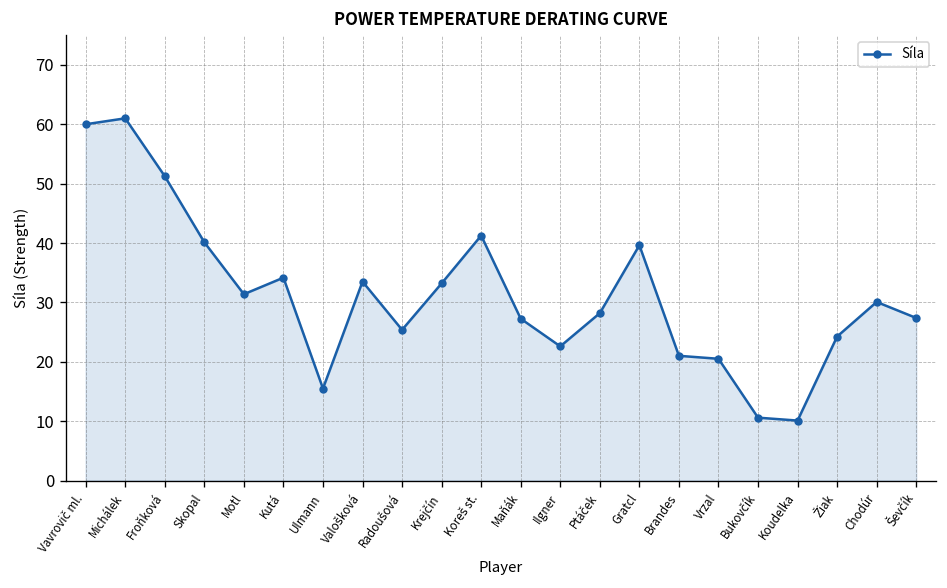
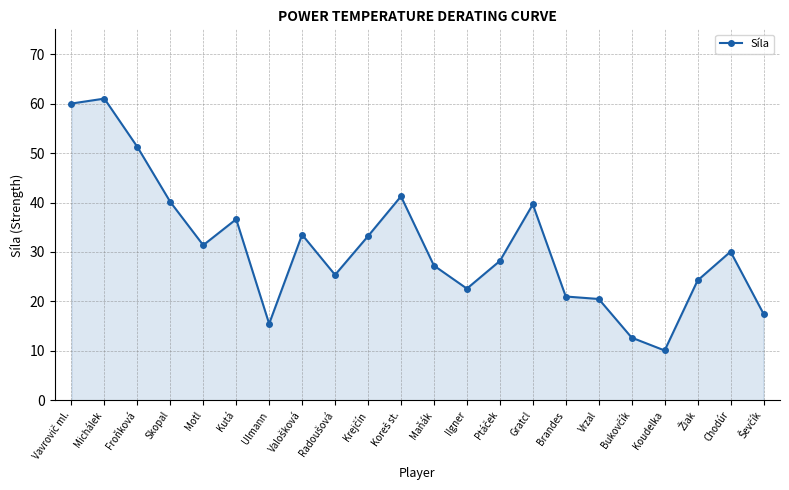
  {
    "Vavrovič ml.": 60,
    "Michálek": 61,
    "Froňková": 51,
    "Skopal": 40,
    "Motl": 31,
-   "Kutá": 34,
+   "Kutá": 37,
    "Ulmann": 15,
    "Valošková": 34,
    "Radoušová": 25,
    "Krejčín": 33,
    "Koreš st.": 41,
    "Maňák": 27,
    "Ilgner": 23,
    "Ptáček": 28,
    "Gratcl": 40,
    "Brandes": 21,
    "Vrzal": 21,
-   "Bukovčík": 11,
+   "Bukovčík": 13,
    "Koudelka": 10,
    "Žiak": 24,
    "Chodúr": 30,
-   "Ševčík": 27
+   "Ševčík": 18
  }
